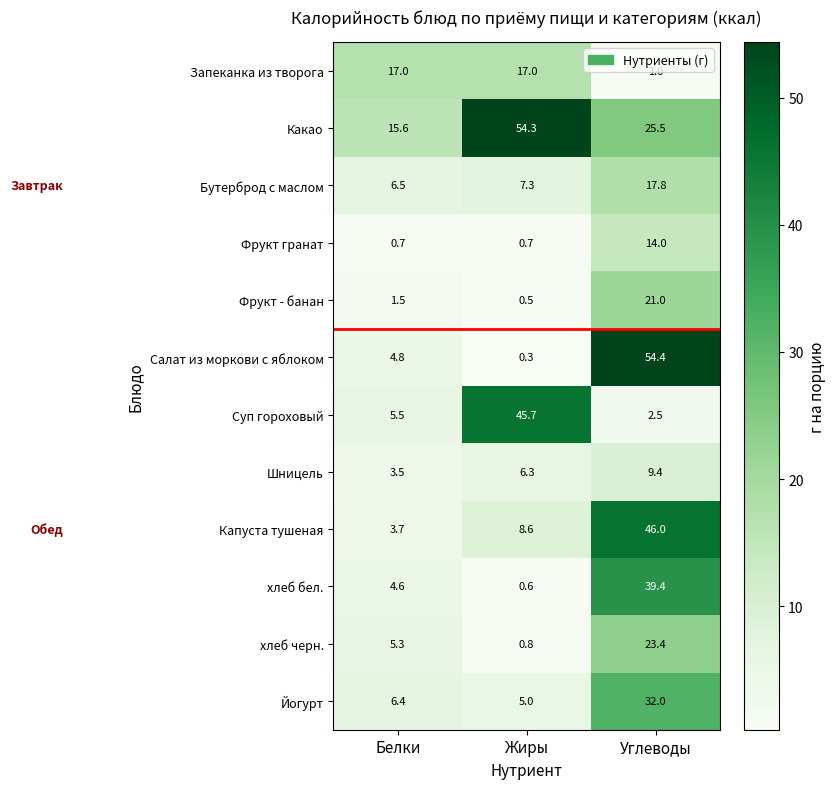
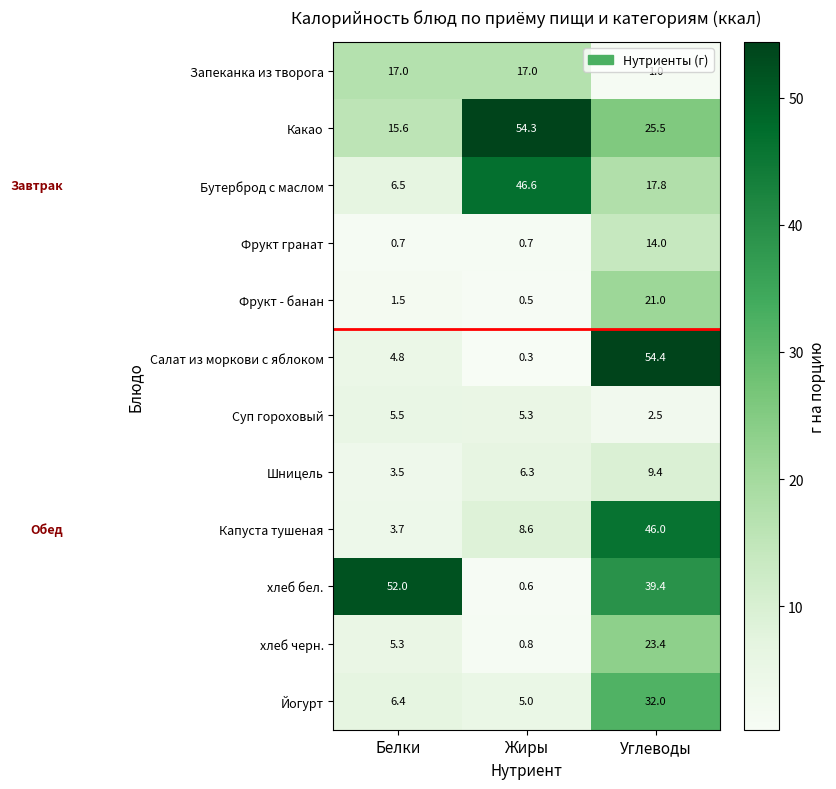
  {
    "Запеканка из творога": {
      "Белки": 17.0,
      "Жиры": 17.0
    },
    "Какао": {
      "Белки": 15.6,
      "Жиры": 54.3,
      "Углеводы": 25.5
    },
    "Бутерброд с маслом": {
      "Белки": 6.5,
-     "Жиры": 7.3,
+     "Жиры": 46.6,
      "Углеводы": 17.8
    },
    "Фрукт гранат": {
      "Белки": 0.7,
      "Жиры": 0.7,
      "Углеводы": 14.0
    },
    "Фрукт - банан": {
      "Белки": 1.5,
      "Жиры": 0.5,
      "Углеводы": 21.0
    },
    "Салат из моркови с яблоком": {
      "Белки": 4.8,
      "Жиры": 0.3,
      "Углеводы": 54.4
    },
    "Суп гороховый": {
      "Белки": 5.5,
-     "Жиры": 45.7,
+     "Жиры": 5.3,
      "Углеводы": 2.5
    },
    "Шницель": {
      "Белки": 3.5,
      "Жиры": 6.3,
      "Углеводы": 9.4
    },
    "Капуста тушеная": {
      "Белки": 3.7,
      "Жиры": 8.6,
      "Углеводы": 46.0
    },
    "хлеб бел.": {
-     "Белки": 4.6,
+     "Белки": 52.0,
      "Жиры": 0.6,
      "Углеводы": 39.4
    },
    "хлеб черн.": {
      "Белки": 5.3,
      "Жиры": 0.8,
      "Углеводы": 23.4
    },
    "Йогурт": {
      "Белки": 6.4,
      "Жиры": 5.0,
      "Углеводы": 32.0
    }
  }
